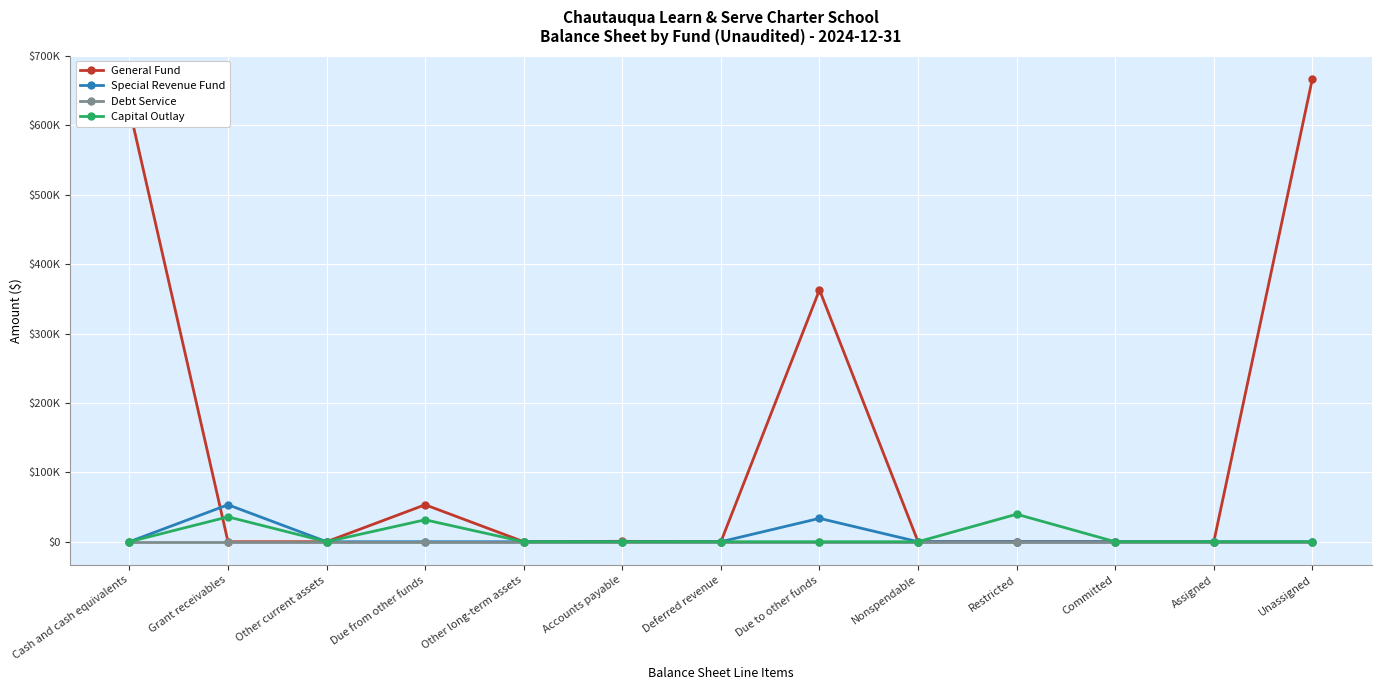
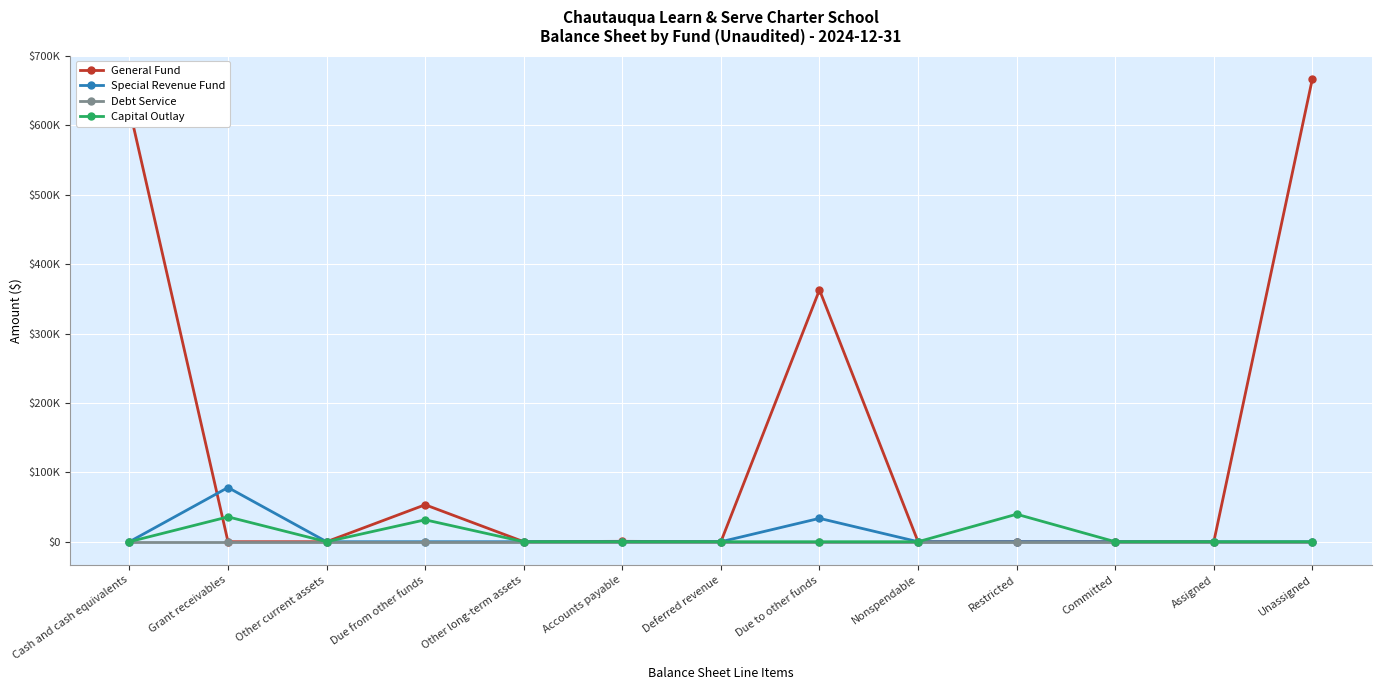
  {
    "General Fund": {
      "Due from other funds": "$50000",
      "Due to other funds": "$360000",
      "Unassigned": "$670000"
    },
    "Special Revenue Fund": {
-     "Grant receivables": "$50000",
+     "Grant receivables": "$80000",
      "Due to other funds": "$30000"
    },
    "Capital Outlay": {
      "Grant receivables": "$40000",
      "Due from other funds": "$30000",
      "Restricted": "$40000"
    }
  }
